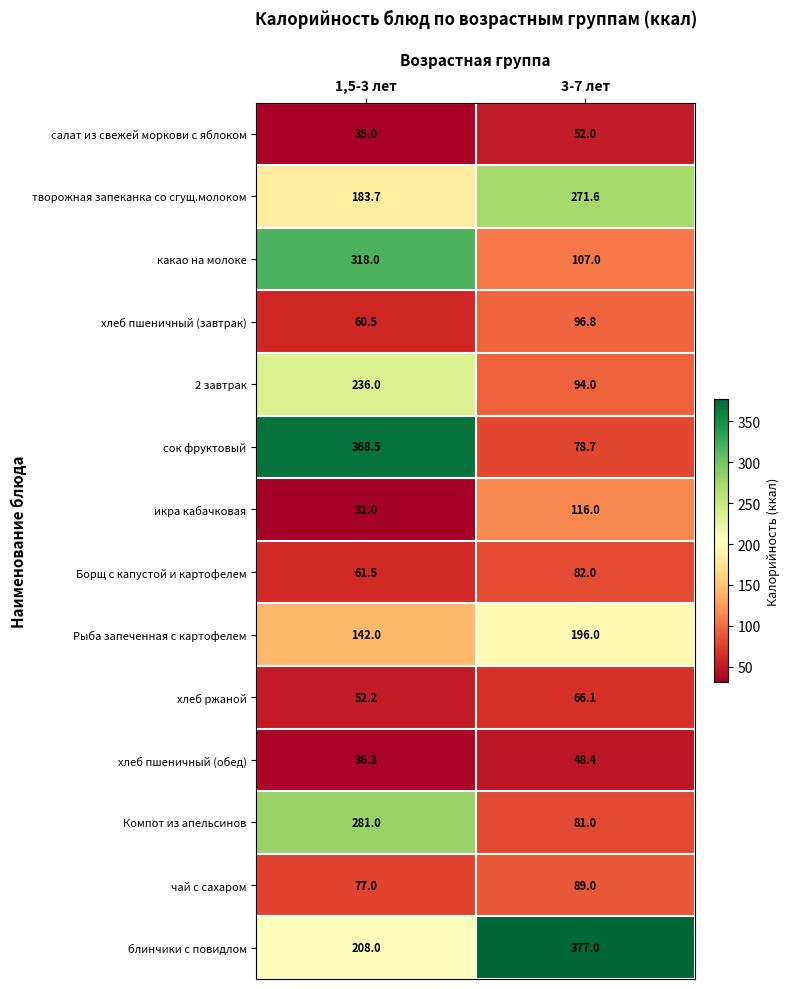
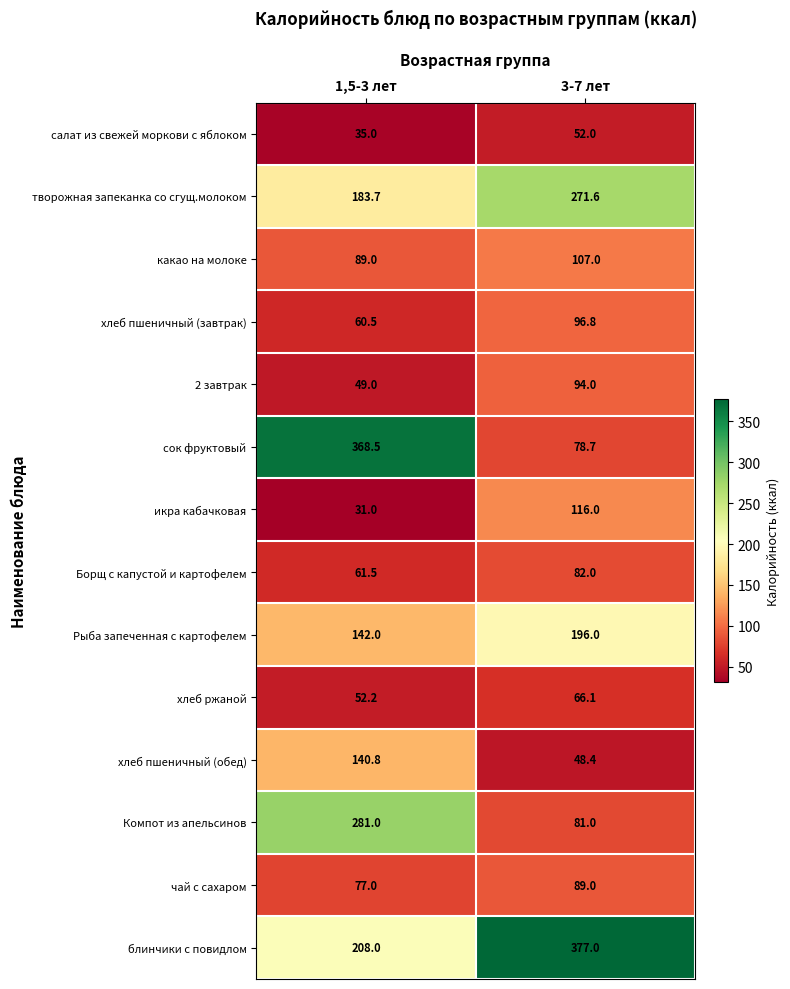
  {
    "салат из свежей моркови с яблоком": {
      "1,5-3 лет": 35.0,
      "3-7 лет": 52.0
    },
    "творожная запеканка со сгущ.молоком": {
      "1,5-3 лет": 183.7,
      "3-7 лет": 271.6
    },
    "какао на молоке": {
-     "1,5-3 лет": 318.0,
+     "1,5-3 лет": 89.0,
      "3-7 лет": 107.0
    },
    "хлеб пшеничный (завтрак)": {
      "1,5-3 лет": 60.5,
      "3-7 лет": 96.8
    },
    "2 завтрак": {
-     "1,5-3 лет": 236.0,
+     "1,5-3 лет": 49.0,
      "3-7 лет": 94.0
    },
    "сок фруктовый": {
      "1,5-3 лет": 368.5,
      "3-7 лет": 78.7
    },
    "икра кабачковая": {
      "1,5-3 лет": 31.0,
      "3-7 лет": 116.0
    },
    "Борщ с капустой и картофелем": {
      "1,5-3 лет": 61.5,
      "3-7 лет": 82.0
    },
    "Рыба запеченная с картофелем": {
      "1,5-3 лет": 142.0,
      "3-7 лет": 196.0
    },
    "хлеб ржаной": {
      "1,5-3 лет": 52.2,
      "3-7 лет": 66.1
    },
    "хлеб пшеничный (обед)": {
-     "1,5-3 лет": 36.3,
+     "1,5-3 лет": 140.8,
      "3-7 лет": 48.4
    },
    "Компот из апельсинов": {
      "1,5-3 лет": 281.0,
      "3-7 лет": 81.0
    },
    "чай с сахаром": {
      "1,5-3 лет": 77.0,
      "3-7 лет": 89.0
    },
    "блинчики с повидлом": {
      "1,5-3 лет": 208.0,
      "3-7 лет": 377.0
    }
  }
